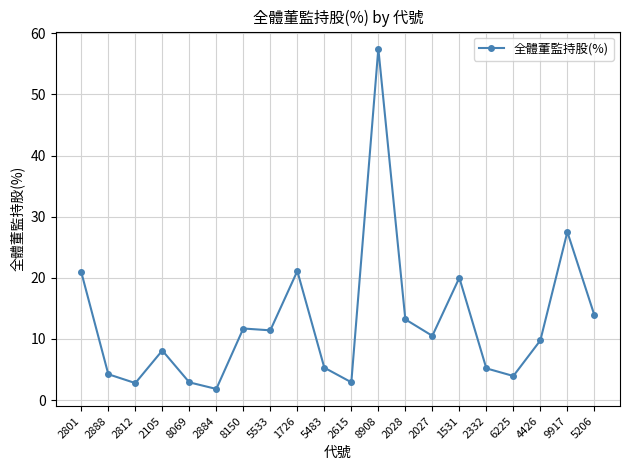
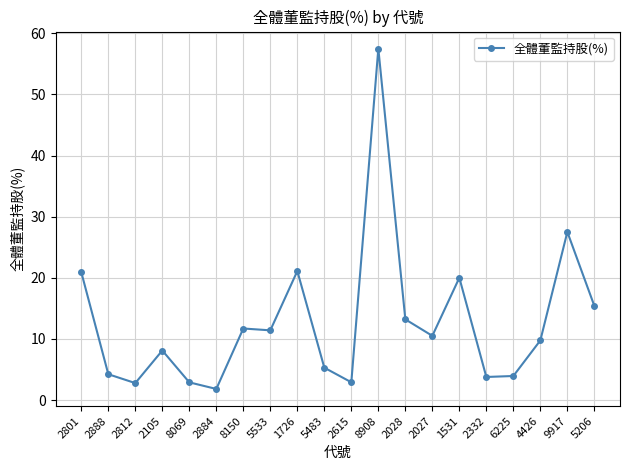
  {
    "2801": 21,
    "2888": 4,
    "2812": 3,
    "2105": 8,
    "8069": 3,
    "2884": 2,
    "8150": 12,
    "5533": 11,
    "1726": 21,
    "5483": 5,
    "2615": 3,
    "8908": 58,
    "2028": 13,
    "2027": 11,
    "1531": 20,
-   "2332": 5,
+   "2332": 4,
    "6225": 4,
    "4426": 10,
    "9917": 28,
-   "5206": 14
+   "5206": 15
  }
